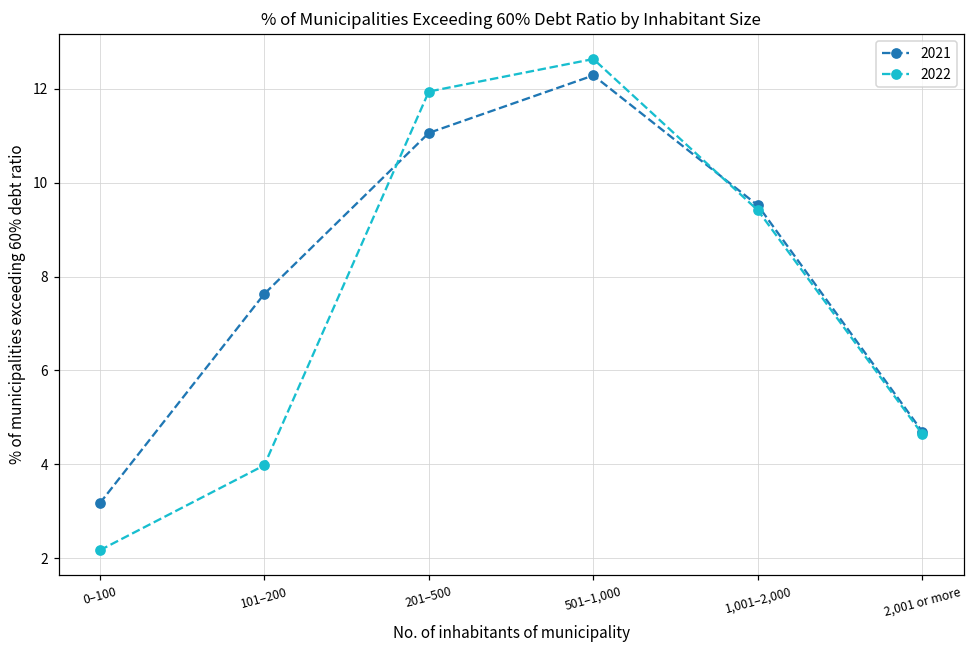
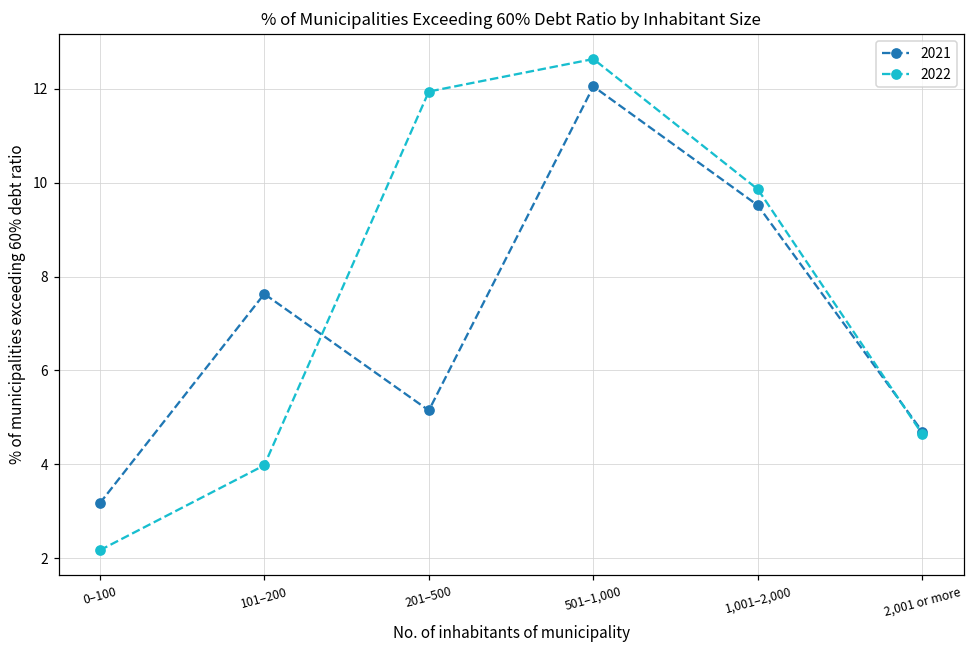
  {
    "2021": {
      "0–100": 3.2,
      "101–200": 7.6,
-     "201–500": 11.1,
-     "501–1,000": 12.3,
+     "201–500": 5.1,
+     "501–1,000": 12.0,
      "1,001–2,000": 9.5
    },
    "2022": {
      "0–100": 2.2,
      "101–200": 4.0,
      "201–500": 11.9,
      "501–1,000": 12.6,
-     "1,001–2,000": 9.4
+     "1,001–2,000": 9.9
    }
  }
